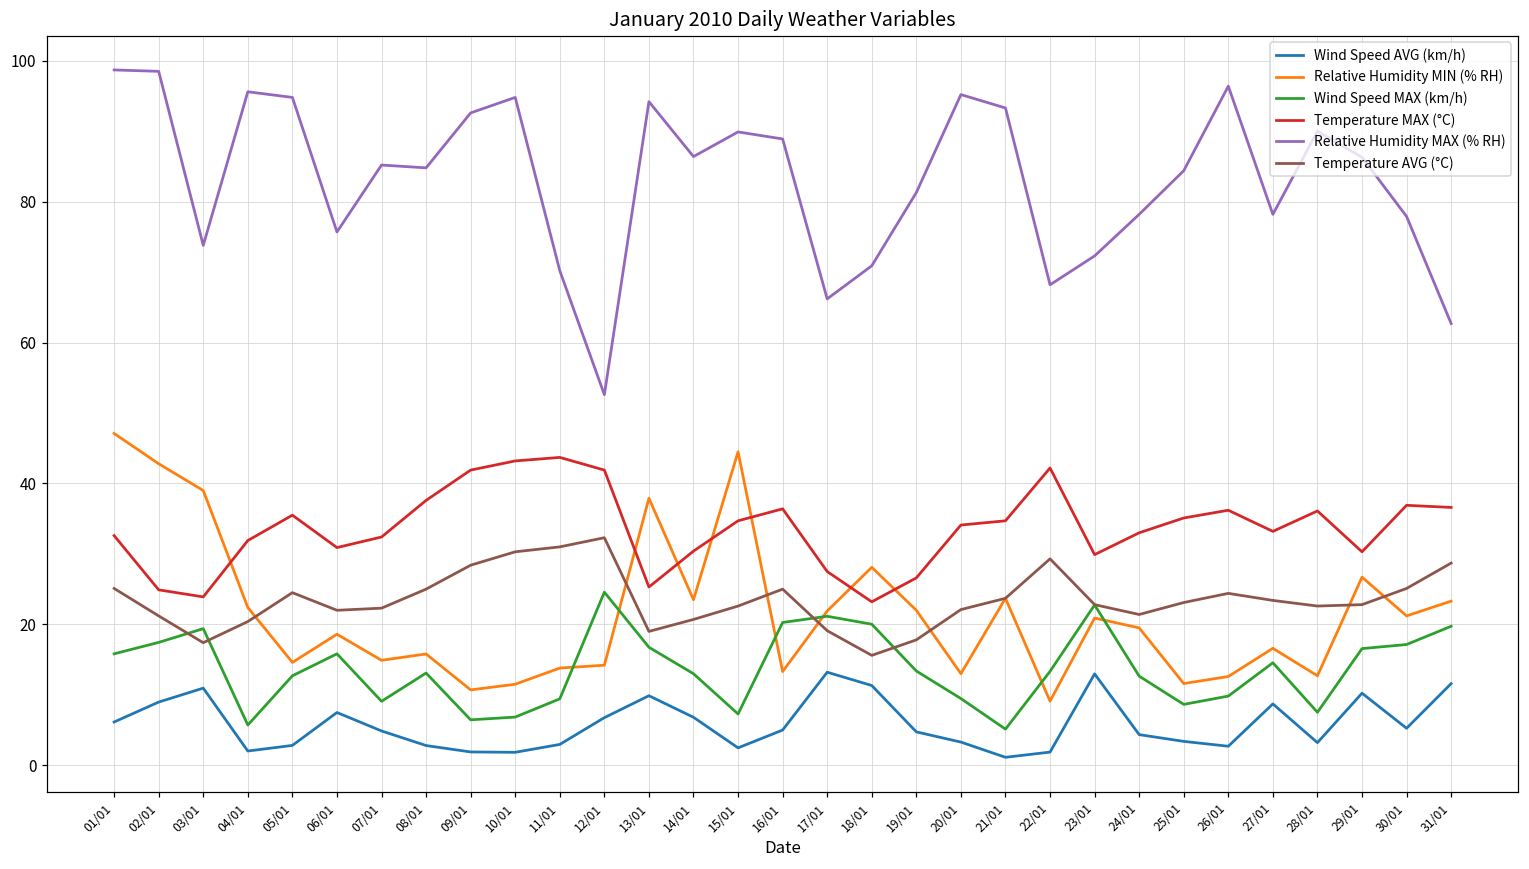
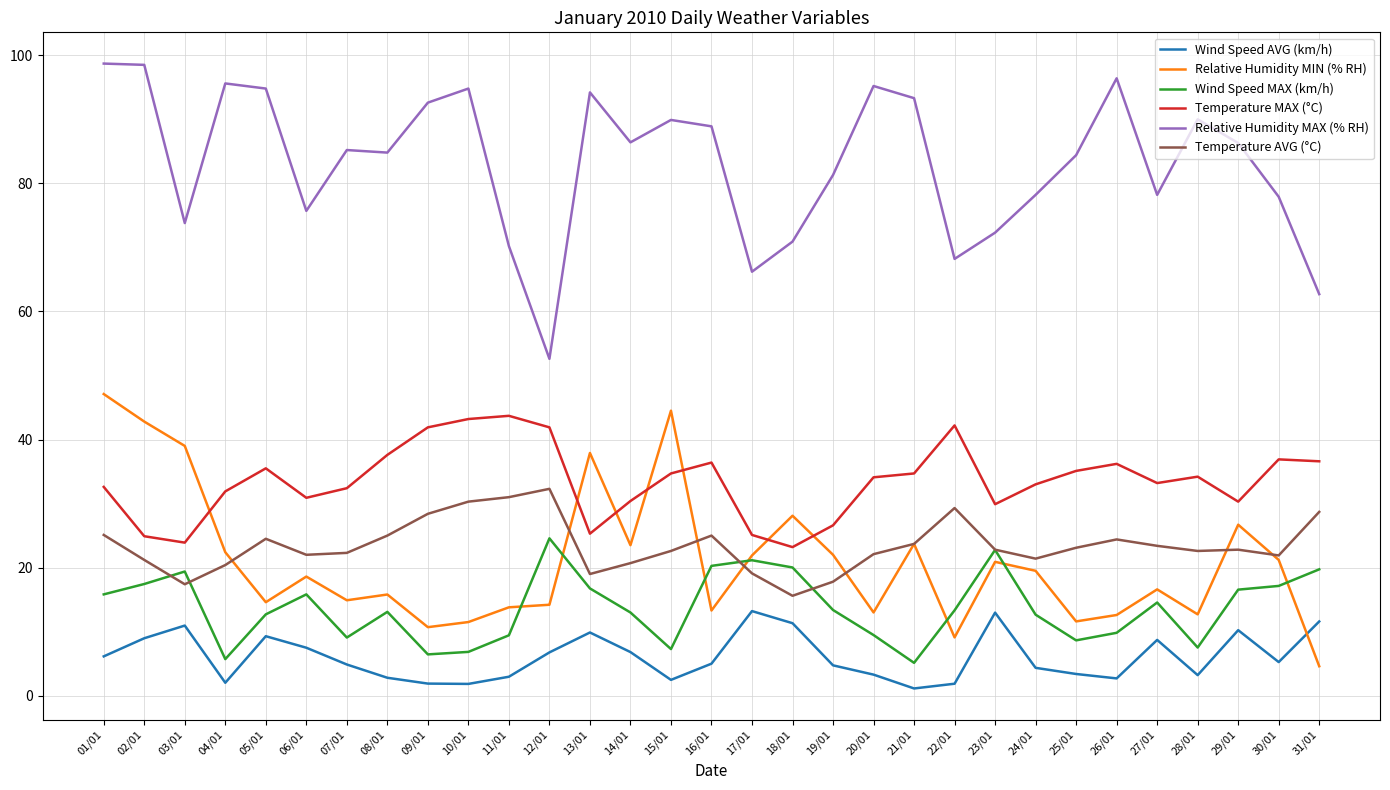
  {
    "Wind Speed AVG (km/h)": {
      "01/01": 6,
      "02/01": 9,
      "03/01": 11,
      "04/01": 2,
-     "05/01": 3,
+     "05/01": 9,
      "06/01": 7,
      "07/01": 5,
      "08/01": 3,
      "09/01": 2,
      "10/01": 2,
      "11/01": 3,
      "12/01": 7,
      "13/01": 10,
      "14/01": 7,
      "15/01": 2,
      "16/01": 5,
      "17/01": 13,
      "18/01": 11,
      "19/01": 5,
      "20/01": 3,
      "21/01": 1,
      "22/01": 2,
      "23/01": 13,
      "24/01": 4,
      "25/01": 3,
      "26/01": 3,
      "27/01": 9,
      "28/01": 3,
      "29/01": 10,
      "30/01": 5,
      "31/01": 12
    },
    "Relative Humidity MIN (% RH)": {
      "01/01": 47,
      "02/01": 43,
      "03/01": 39,
      "04/01": 22,
      "05/01": 15,
      "06/01": 19,
      "07/01": 15,
      "08/01": 16,
      "09/01": 11,
      "10/01": 12,
      "11/01": 14,
      "12/01": 14,
      "13/01": 38,
      "14/01": 24,
      "15/01": 45,
      "16/01": 13,
      "17/01": 22,
      "18/01": 28,
      "19/01": 22,
      "20/01": 13,
      "22/01": 9,
      "23/01": 21,
      "24/01": 20,
      "25/01": 12,
      "26/01": 13,
      "27/01": 17,
      "28/01": 13,
      "29/01": 27,
      "30/01": 21,
-     "31/01": 23
+     "31/01": 5
    },
    "Wind Speed MAX (km/h)": {
      "01/01": 16,
      "02/01": 17,
      "03/01": 19,
      "04/01": 6,
      "05/01": 13,
      "06/01": 16,
      "07/01": 9,
      "08/01": 13,
      "09/01": 6,
      "10/01": 7,
      "11/01": 9,
      "12/01": 25,
      "13/01": 17,
      "14/01": 13,
      "15/01": 7,
      "16/01": 20,
      "17/01": 21,
      "18/01": 20,
      "19/01": 13,
      "20/01": 9,
      "21/01": 5,
      "22/01": 13,
      "24/01": 13,
      "25/01": 9,
      "26/01": 10,
      "27/01": 15,
      "28/01": 8,
      "29/01": 17,
      "30/01": 17,
      "31/01": 20
    },
    "Temperature MAX (°C)": {
      "01/01": 33,
      "02/01": 25,
      "03/01": 24,
      "04/01": 32,
      "05/01": 36,
      "06/01": 31,
      "07/01": 32,
      "08/01": 38,
      "09/01": 42,
      "10/01": 43,
      "11/01": 44,
      "12/01": 42,
      "13/01": 25,
      "14/01": 30,
      "15/01": 35,
      "16/01": 36,
-     "17/01": 28,
+     "17/01": 25,
      "18/01": 23,
      "19/01": 27,
      "20/01": 34,
      "21/01": 35,
      "22/01": 42,
      "23/01": 30,
      "24/01": 33,
      "25/01": 35,
      "26/01": 36,
      "27/01": 33,
-     "28/01": 36,
+     "28/01": 34,
      "29/01": 30,
      "30/01": 37,
      "31/01": 37
    },
    "Relative Humidity MAX (% RH)": {
      "01/01": 99,
      "02/01": 99,
      "03/01": 74,
      "04/01": 96,
      "05/01": 95,
      "06/01": 76,
      "07/01": 85,
      "08/01": 85,
      "09/01": 93,
      "10/01": 95,
      "11/01": 70,
      "12/01": 53,
      "13/01": 94,
      "14/01": 86,
      "15/01": 90,
      "16/01": 89,
      "17/01": 66,
      "18/01": 71,
      "19/01": 81,
      "20/01": 95,
      "21/01": 93,
      "22/01": 68,
      "23/01": 72,
      "24/01": 78,
      "25/01": 84,
      "26/01": 96,
      "27/01": 78,
      "30/01": 78,
      "31/01": 63
    },
    "Temperature AVG (°C)": {
      "01/01": 25,
      "02/01": 21,
      "03/01": 17,
      "04/01": 20,
      "05/01": 25,
      "06/01": 22,
      "07/01": 22,
      "08/01": 25,
      "09/01": 28,
      "10/01": 30,
      "11/01": 31,
      "12/01": 32,
      "13/01": 19,
      "14/01": 21,
      "15/01": 23,
      "16/01": 25,
      "17/01": 19,
      "18/01": 16,
      "19/01": 18,
      "20/01": 22,
      "22/01": 29,
      "24/01": 21,
      "25/01": 23,
      "26/01": 24,
      "27/01": 23,
      "28/01": 23,
      "29/01": 23,
-     "30/01": 25,
+     "30/01": 22,
      "31/01": 29
    }
  }
